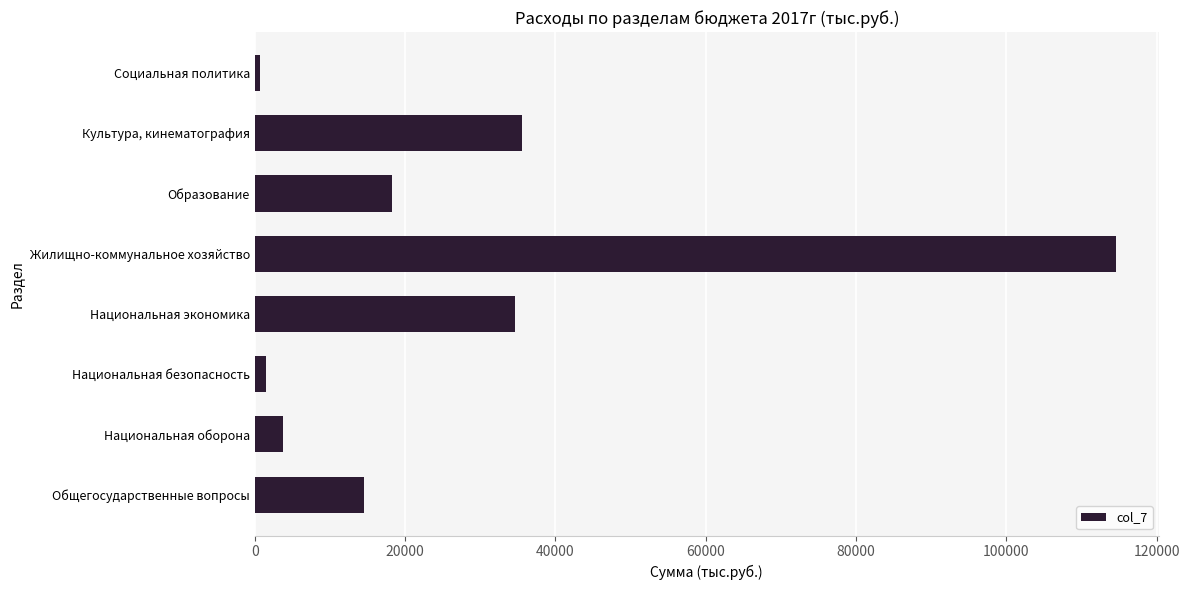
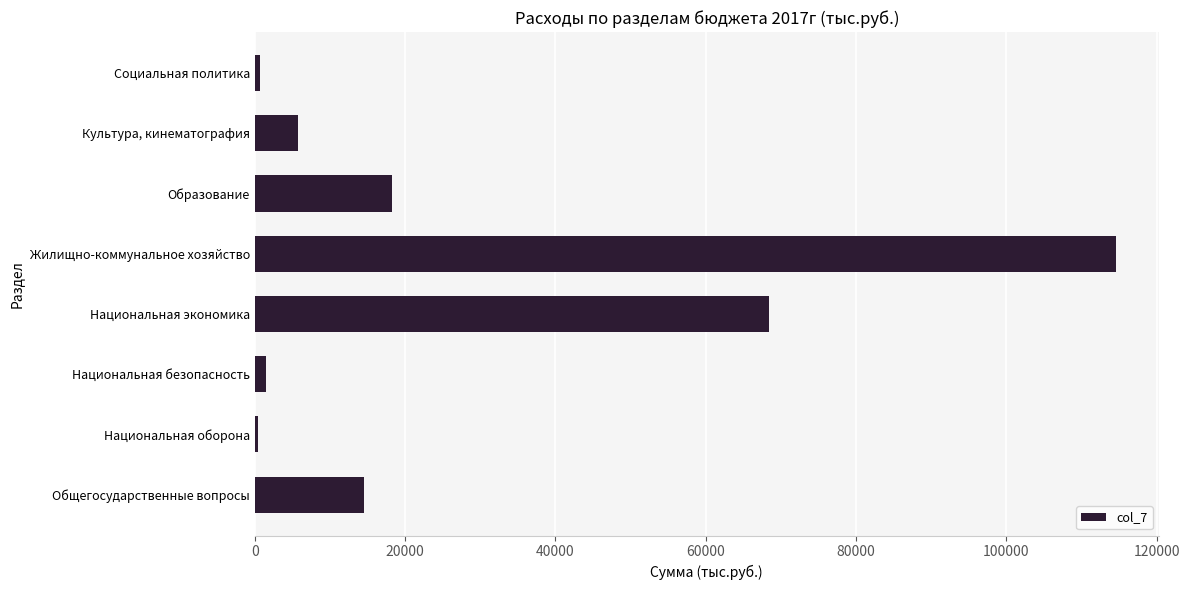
  {
    "Социальная политика": 1000,
-   "Культура, кинематография": 36000,
+   "Культура, кинематография": 6000,
    "Образование": 18000,
    "Жилищно-коммунальное хозяйство": 115000,
-   "Национальная экономика": 35000,
+   "Национальная экономика": 68000,
    "Национальная безопасность": 1000,
-   "Национальная оборона": 4000,
+   "Национальная оборона": 0,
    "Общегосударственные вопросы": 15000
  }
